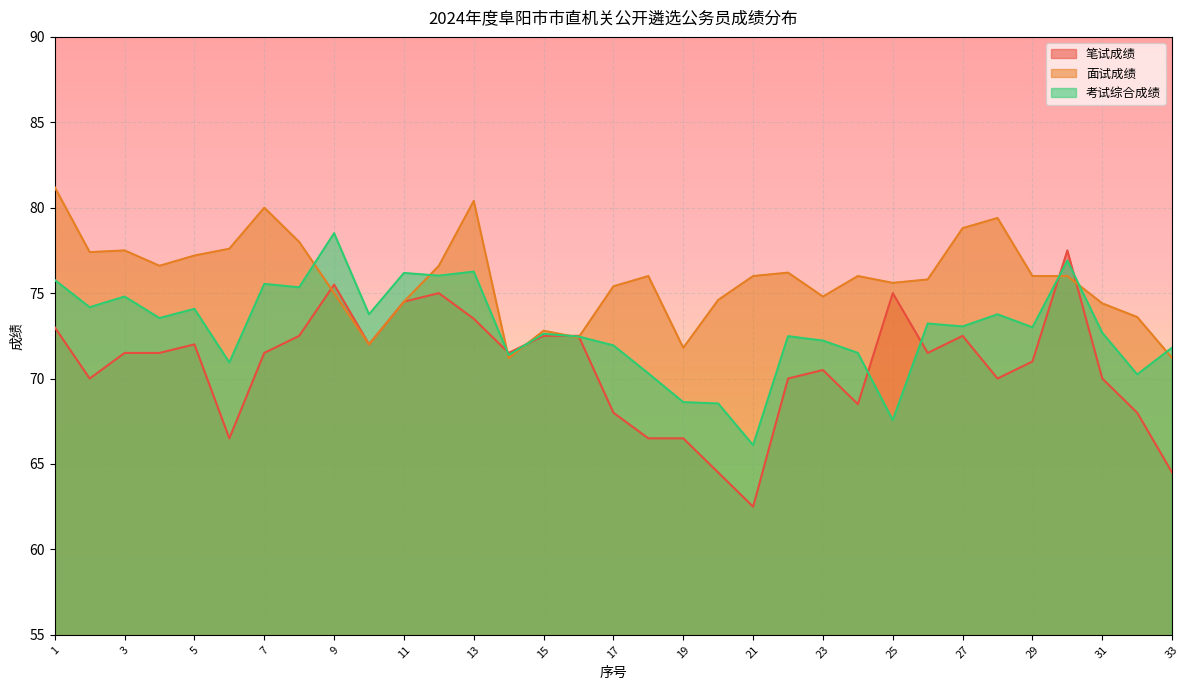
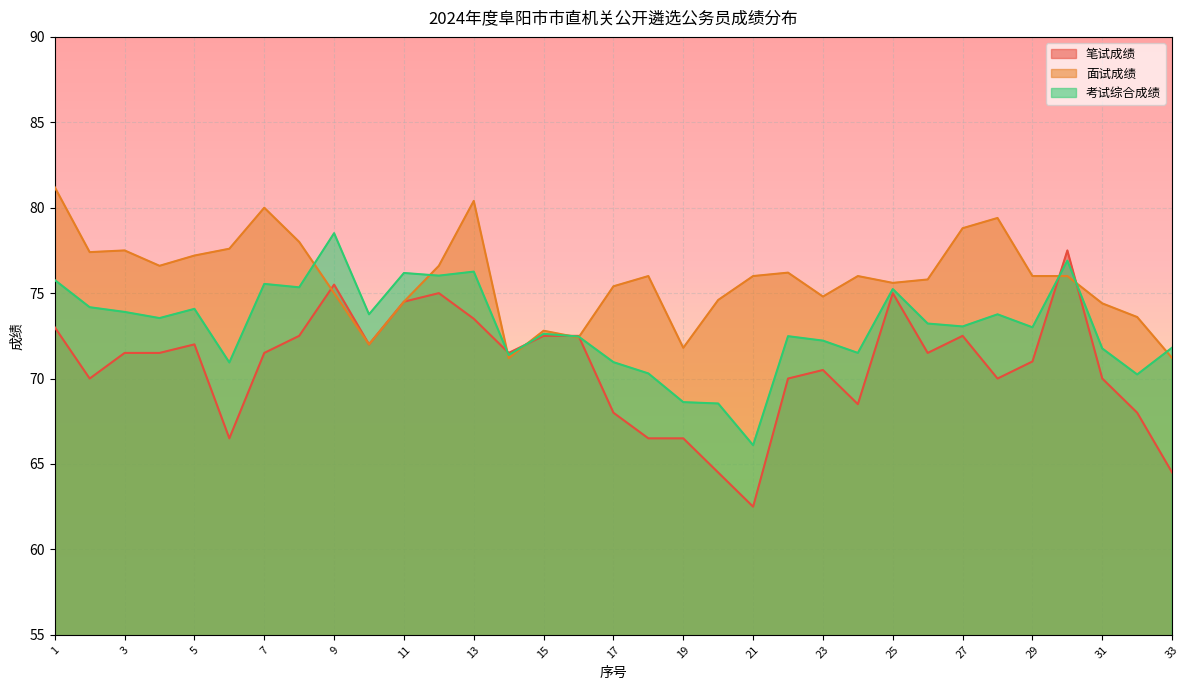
  {
    "考试综合成绩": {
      "1": 75.8,
-     "3": 74.8,
+     "3": 73.9,
      "5": 74.1,
      "7": 75.5,
      "9": 78.5,
      "11": 76.2,
      "13": 76.3,
-     "17": 71.9,
+     "17": 71.0,
      "19": 68.6,
      "21": 66.1,
      "23": 72.2,
-     "25": 67.6,
+     "25": 75.2,
      "27": 73.1,
      "29": 73.0,
-     "31": 72.7,
+     "31": 71.8,
      "33": 71.8
    }
  }
